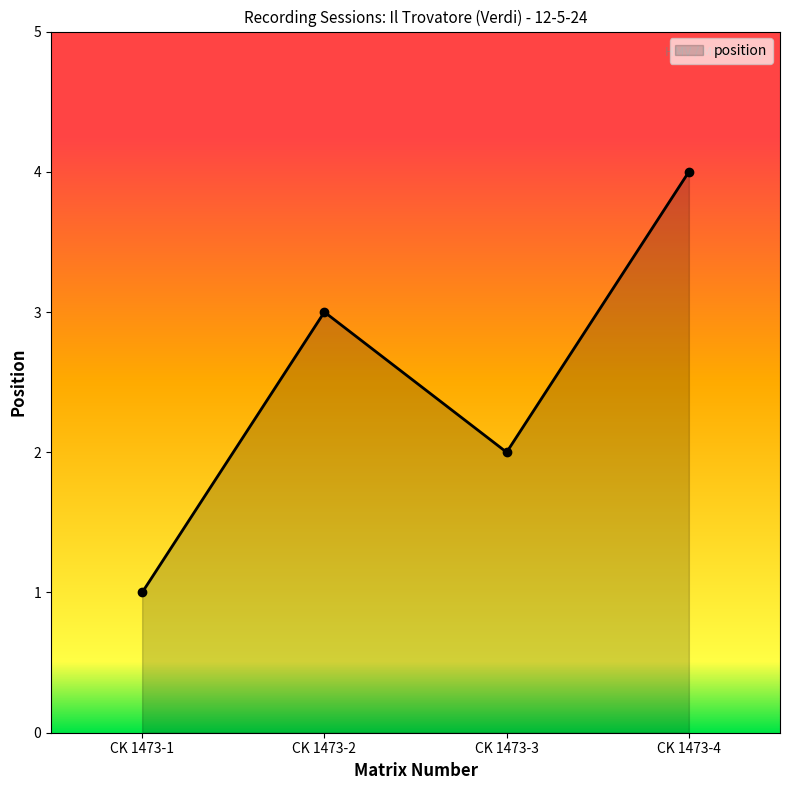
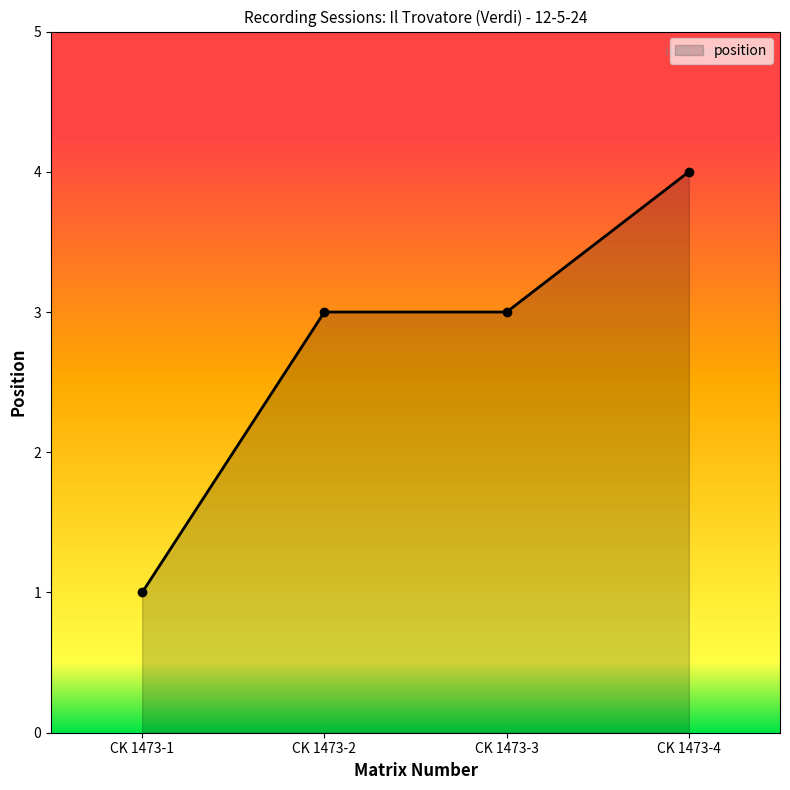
  {
    "CK 1473-1": 1,
    "CK 1473-2": 3,
-   "CK 1473-3": 2,
+   "CK 1473-3": 3,
    "CK 1473-4": 4
  }
